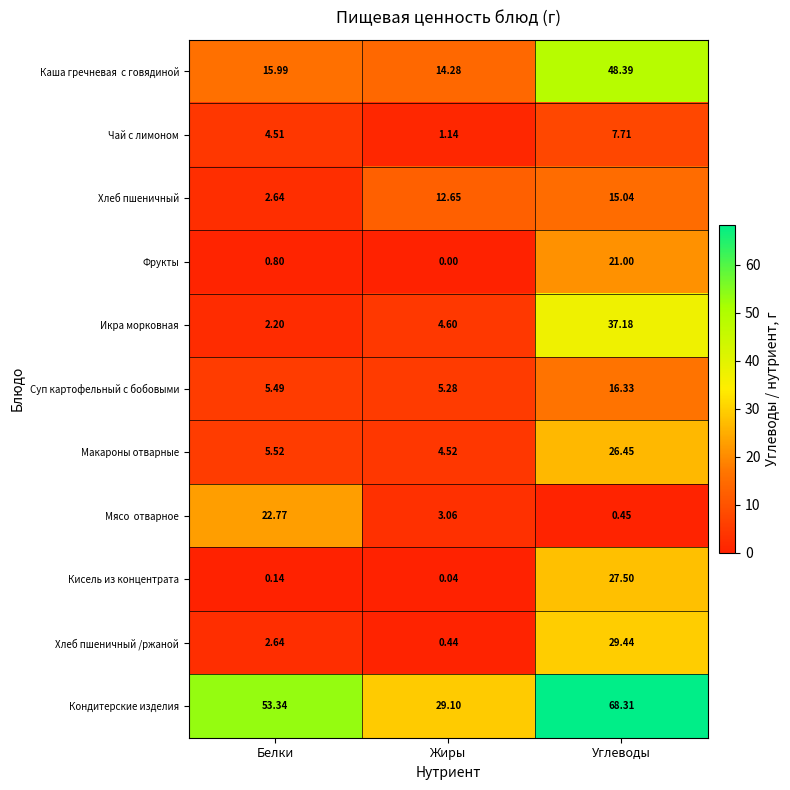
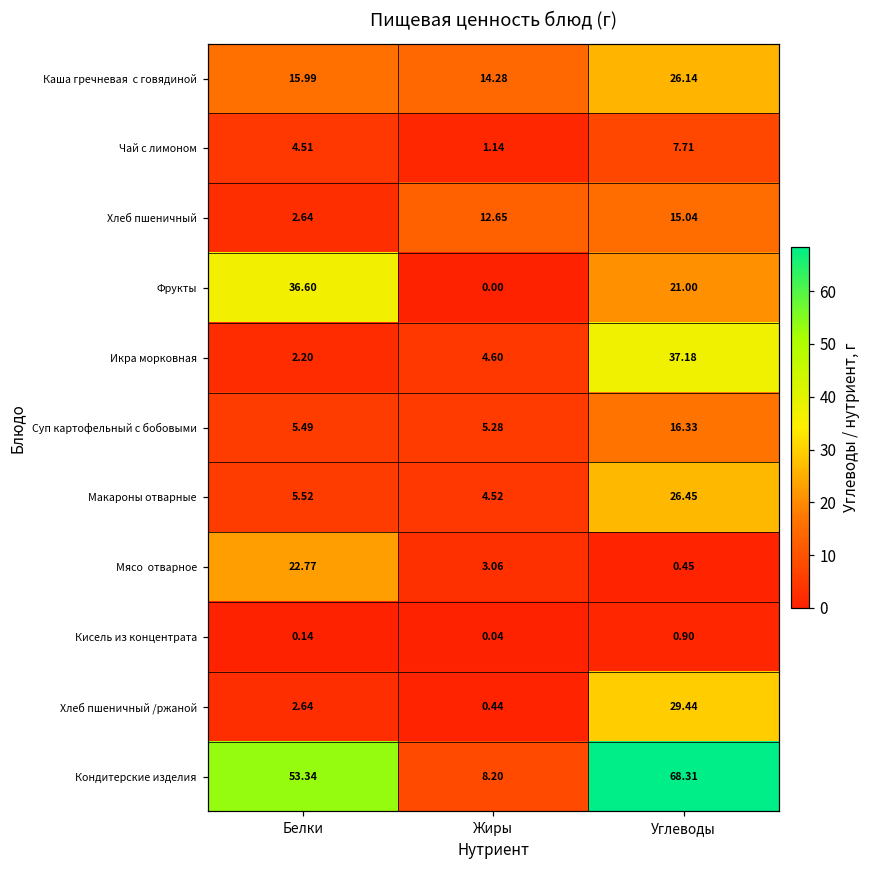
  {
    "Каша гречневая с говядиной": {
      "Белки": 15.99,
      "Жиры": 14.28,
-     "Углеводы": 48.39
+     "Углеводы": 26.14
    },
    "Чай с лимоном": {
      "Белки": 4.51,
      "Жиры": 1.14,
      "Углеводы": 7.71
    },
    "Хлеб пшеничный": {
      "Белки": 2.64,
      "Жиры": 12.65,
      "Углеводы": 15.04
    },
    "Фрукты": {
-     "Белки": 0.80,
+     "Белки": 36.60,
      "Жиры": 0.00,
      "Углеводы": 21.00
    },
    "Икра морковная": {
      "Белки": 2.20,
      "Жиры": 4.60,
      "Углеводы": 37.18
    },
    "Суп картофельный с бобовыми": {
      "Белки": 5.49,
      "Жиры": 5.28,
      "Углеводы": 16.33
    },
    "Макароны отварные": {
      "Белки": 5.52,
      "Жиры": 4.52,
      "Углеводы": 26.45
    },
    "Мясо отварное": {
      "Белки": 22.77,
      "Жиры": 3.06,
      "Углеводы": 0.45
    },
    "Кисель из концентрата": {
      "Белки": 0.14,
      "Жиры": 0.04,
-     "Углеводы": 27.50
+     "Углеводы": 0.90
    },
    "Хлеб пшеничный /ржаной": {
      "Белки": 2.64,
      "Жиры": 0.44,
      "Углеводы": 29.44
    },
    "Кондитерские изделия": {
      "Белки": 53.34,
-     "Жиры": 29.10,
+     "Жиры": 8.20,
      "Углеводы": 68.31
    }
  }
